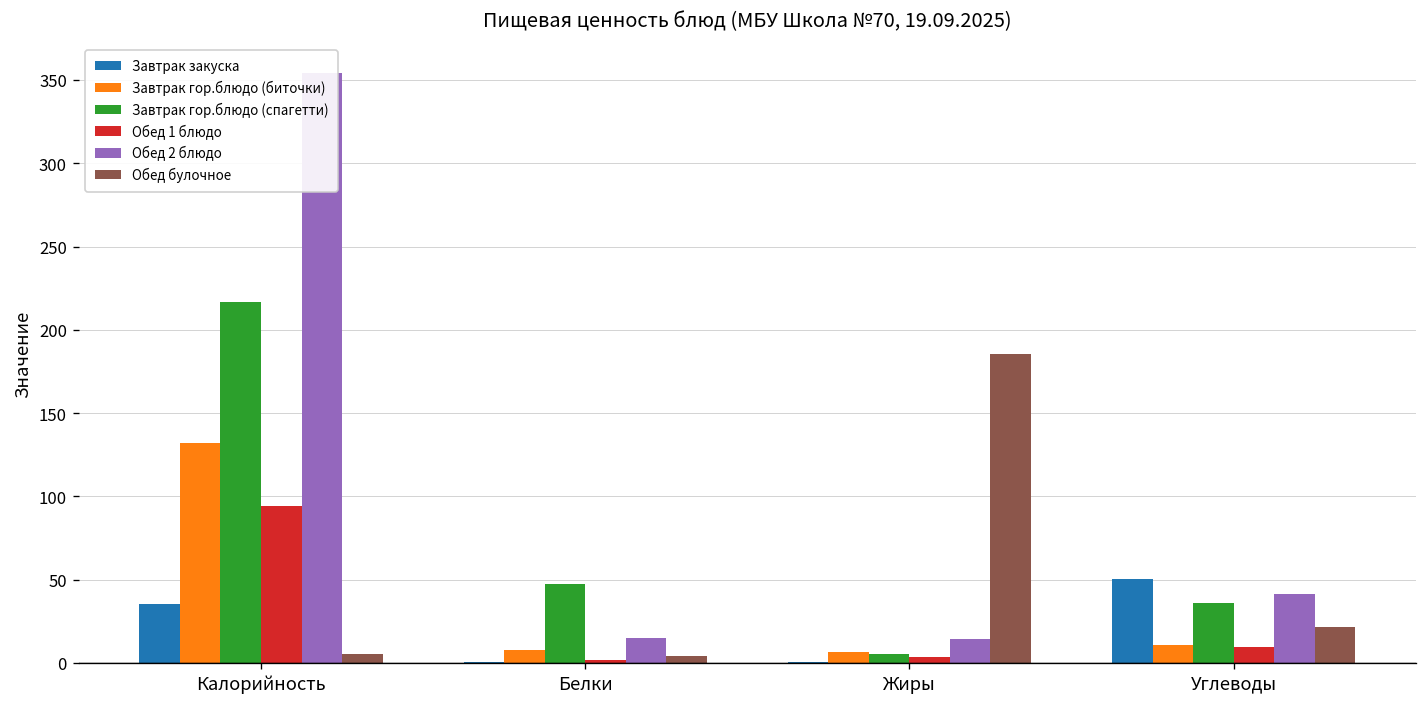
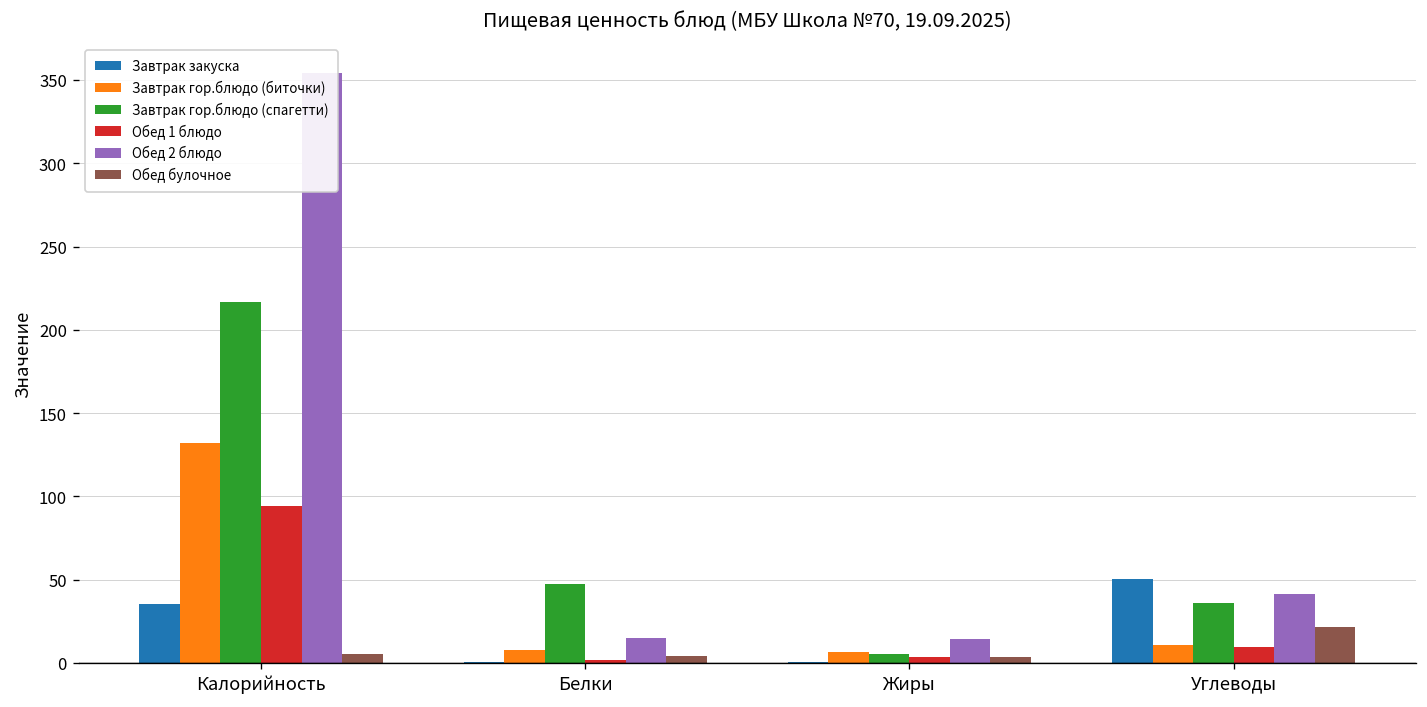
  {
    "Завтрак закуска": {
      "Калорийность": 36,
      "Углеводы": 50
    },
    "Завтрак гор.блюдо (биточки)": {
      "Калорийность": 132,
      "Белки": 8,
      "Жиры": 6,
      "Углеводы": 11
    },
    "Завтрак гор.блюдо (спагетти)": {
      "Калорийность": 217,
      "Белки": 47,
      "Жиры": 6,
      "Углеводы": 36
    },
    "Обед 1 блюдо": {
      "Калорийность": 94,
      "Жиры": 4,
      "Углеводы": 9
    },
    "Обед 2 блюдо": {
      "Белки": 15,
      "Жиры": 14,
      "Углеводы": 42
    },
    "Обед булочное": {
      "Калорийность": 5,
      "Белки": 4,
-     "Жиры": 186,
+     "Жиры": 4,
      "Углеводы": 22
    }
  }
